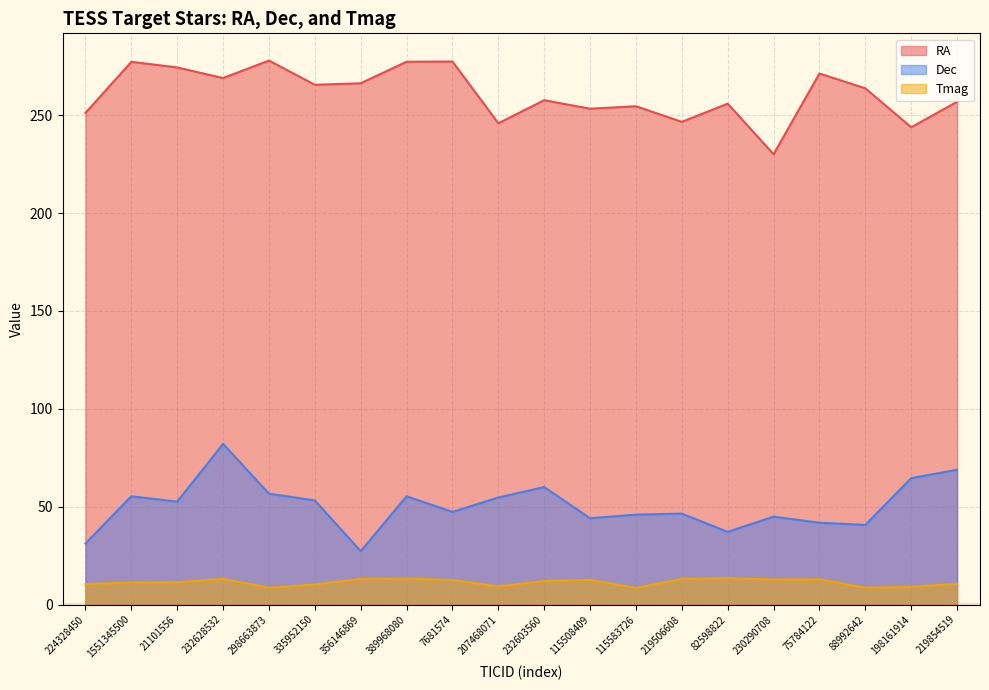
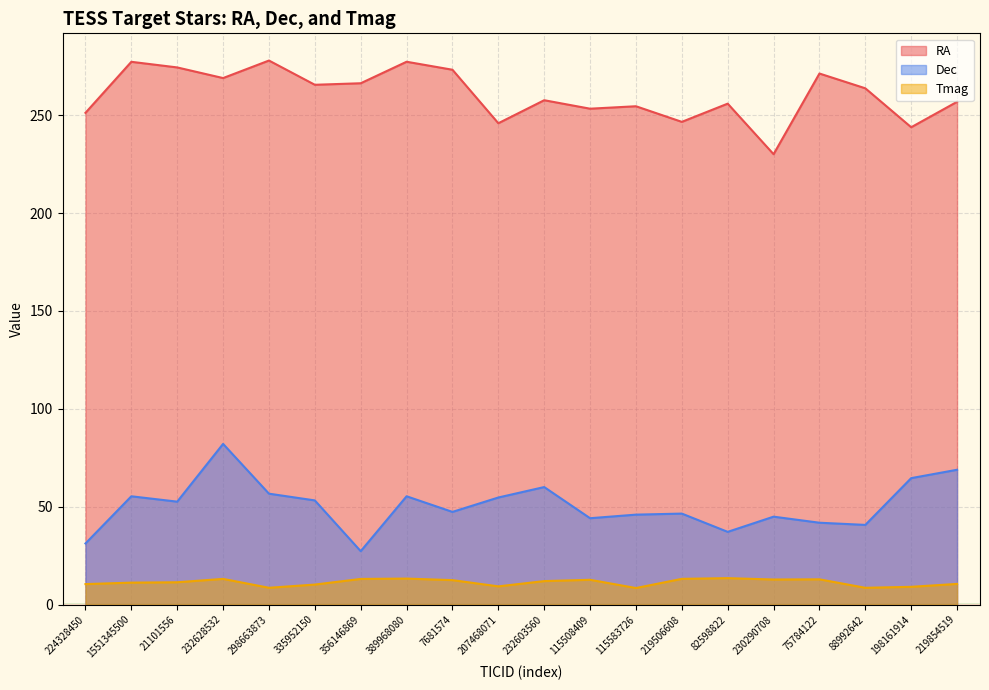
  {
    "RA": {
      "224328450": 251,
      "1551345500": 277,
      "21101556": 274,
      "232628532": 269,
      "298663873": 278,
      "335952150": 266,
      "356146869": 266,
      "389968080": 277,
-     "7681574": 277,
+     "7681574": 273,
      "207468071": 246,
      "232603560": 258,
      "115508409": 253,
      "115583726": 255,
      "219506608": 247,
      "82598822": 256,
      "230290708": 230,
      "75784122": 271,
      "88992642": 264,
      "198161914": 244,
      "219854519": 257
    },
    "Dec": {
      "224328450": 31,
      "1551345500": 55,
      "21101556": 53,
      "232628532": 82,
      "298663873": 57,
      "335952150": 53,
      "356146869": 27,
      "389968080": 55,
      "7681574": 47,
      "207468071": 55,
      "232603560": 60,
      "115508409": 44,
      "115583726": 46,
      "219506608": 46,
      "82598822": 37,
      "230290708": 45,
      "75784122": 42,
      "88992642": 41,
      "198161914": 65,
      "219854519": 69
    },
    "Tmag": {
      "224328450": 10,
      "1551345500": 11,
      "21101556": 11,
      "232628532": 13,
      "298663873": 9,
      "335952150": 10,
      "356146869": 13,
      "389968080": 13,
      "7681574": 12,
      "207468071": 9,
      "232603560": 12,
      "115508409": 13,
      "115583726": 8,
      "219506608": 13,
      "82598822": 13,
      "230290708": 13,
      "75784122": 13,
      "88992642": 9,
      "198161914": 9,
      "219854519": 11
    }
  }
